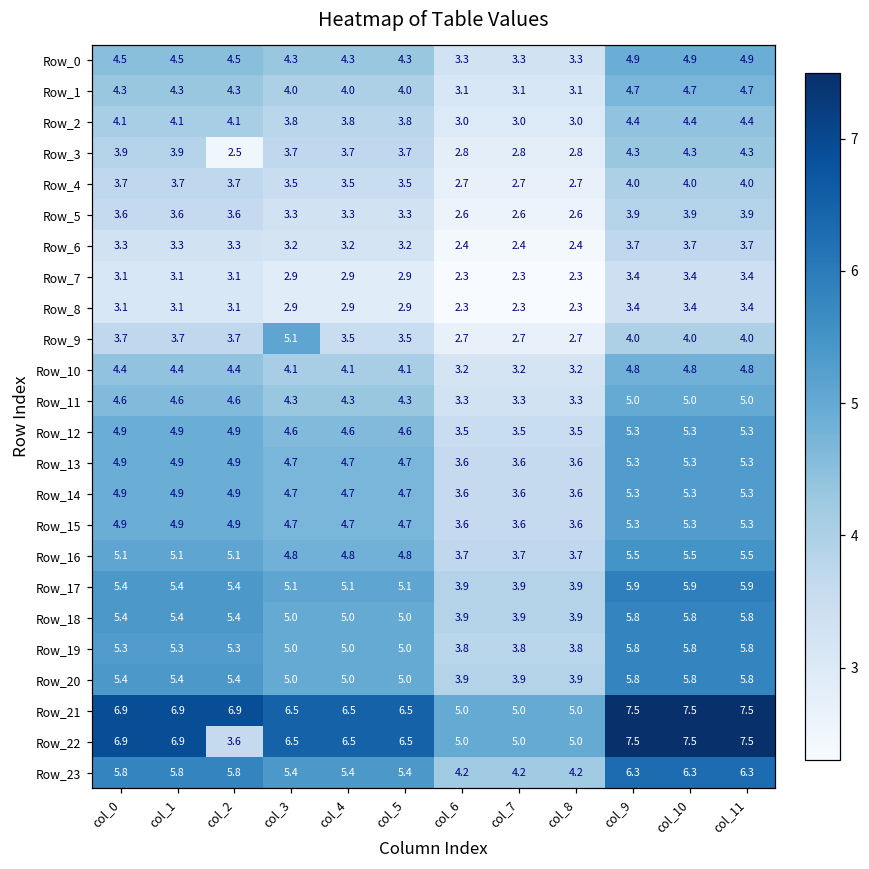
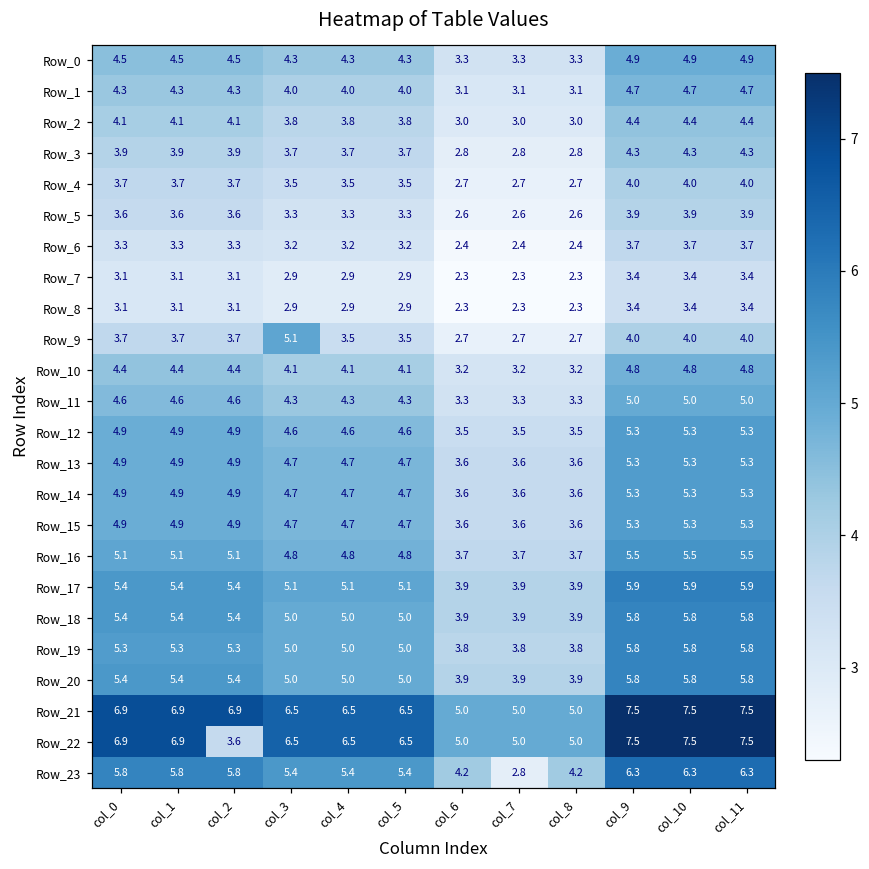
  {
    "Row_3": {
      "col_0": 3.9,
      "col_1": 3.9,
-     "col_2": 2.5,
+     "col_2": 3.9,
      "col_3": 3.7,
      "col_4": 3.7,
      "col_5": 3.7,
      "col_6": 2.8,
      "col_7": 2.8,
      "col_8": 2.8,
      "col_9": 4.3,
      "col_10": 4.3,
      "col_11": 4.3
    },
    "Row_23": {
      "col_0": 5.8,
      "col_1": 5.8,
      "col_2": 5.8,
      "col_3": 5.4,
      "col_4": 5.4,
      "col_5": 5.4,
      "col_6": 4.2,
-     "col_7": 4.2,
+     "col_7": 2.8,
      "col_8": 4.2,
      "col_9": 6.3,
      "col_10": 6.3,
      "col_11": 6.3
    }
  }
